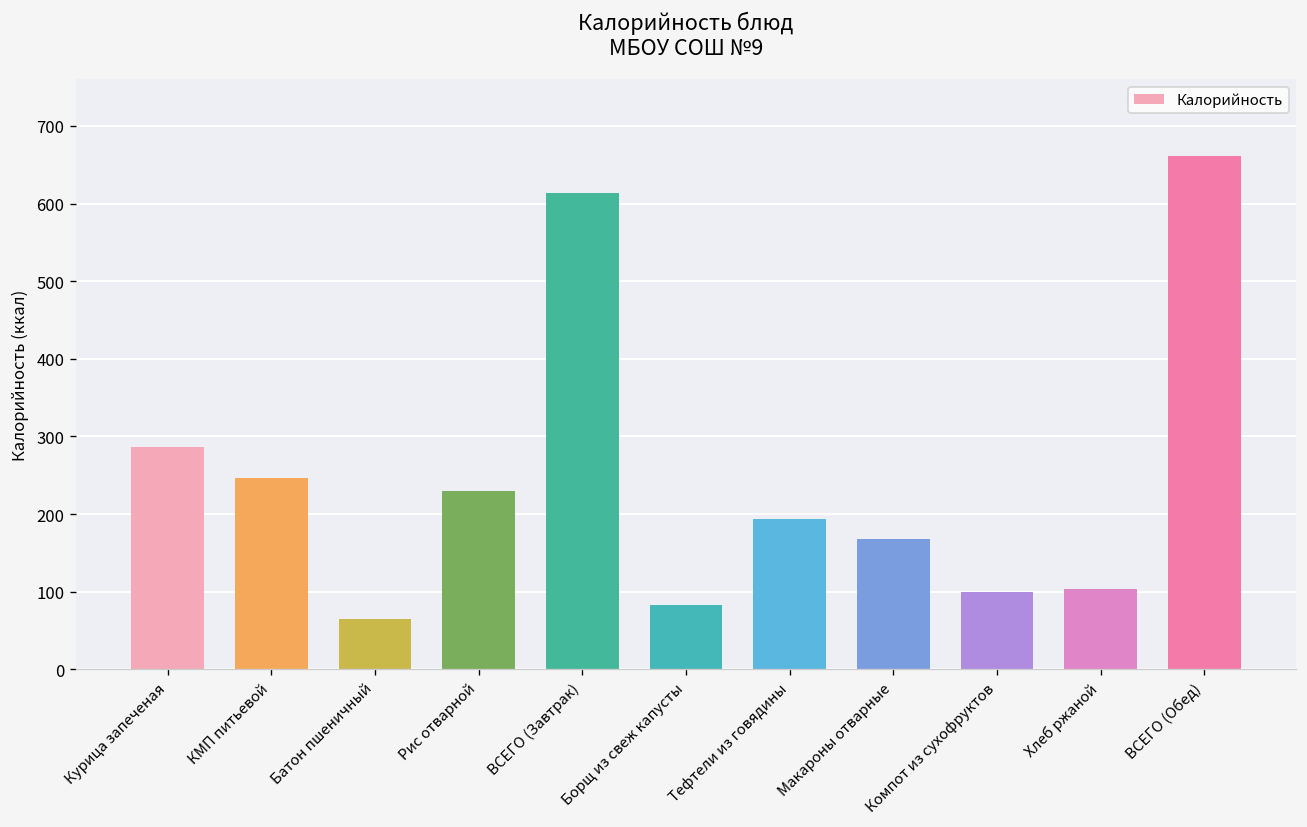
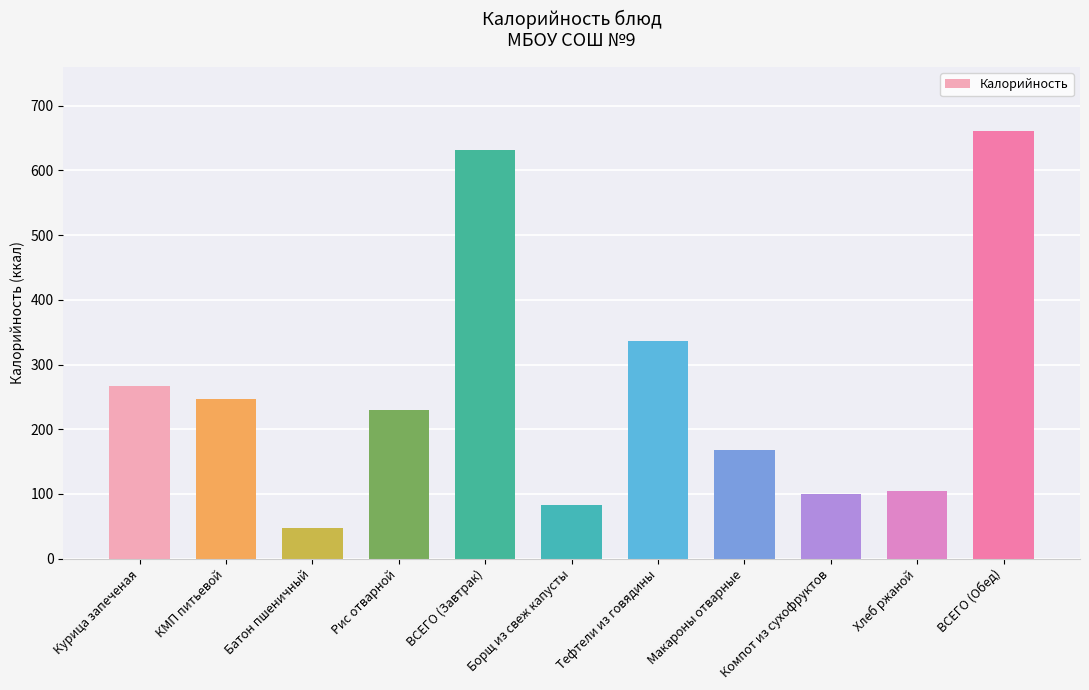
  {
-   "Курица запеченая": 290,
+   "Курица запеченая": 270,
    "КМП питьевой": 250,
-   "Батон пшеничный": 70,
+   "Батон пшеничный": 50,
    "Рис отварной": 230,
-   "ВСЕГО (Завтрак)": 610,
+   "ВСЕГО (Завтрак)": 630,
    "Борщ из свеж капусты": 80,
-   "Тефтели из говядины": 190,
+   "Тефтели из говядины": 340,
    "Макароны отварные": 170,
    "Компот из сухофруктов": 100,
    "Хлеб ржаной": 100,
    "ВСЕГО (Обед)": 660
  }
